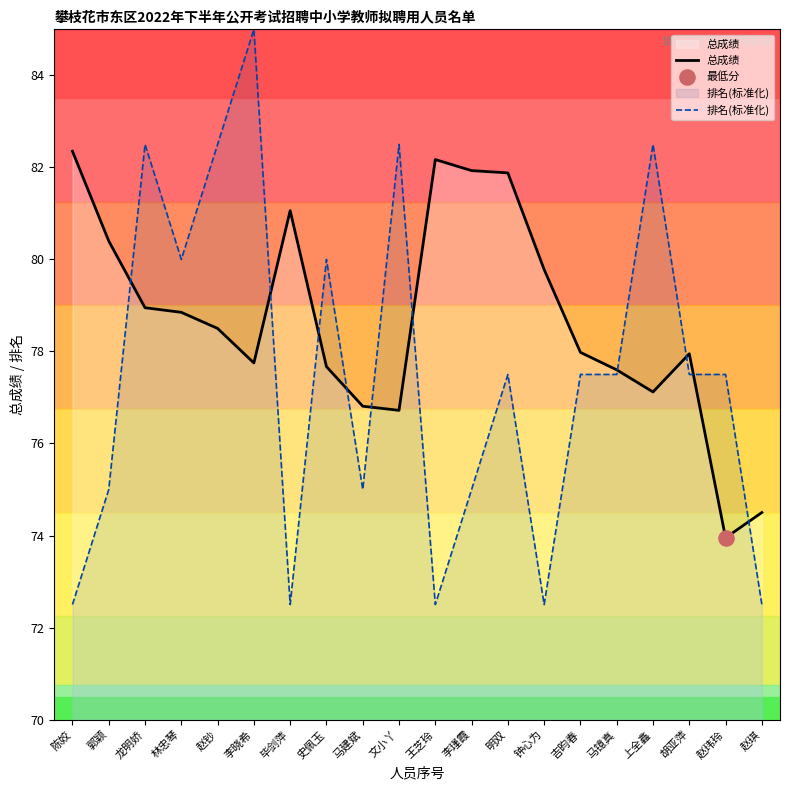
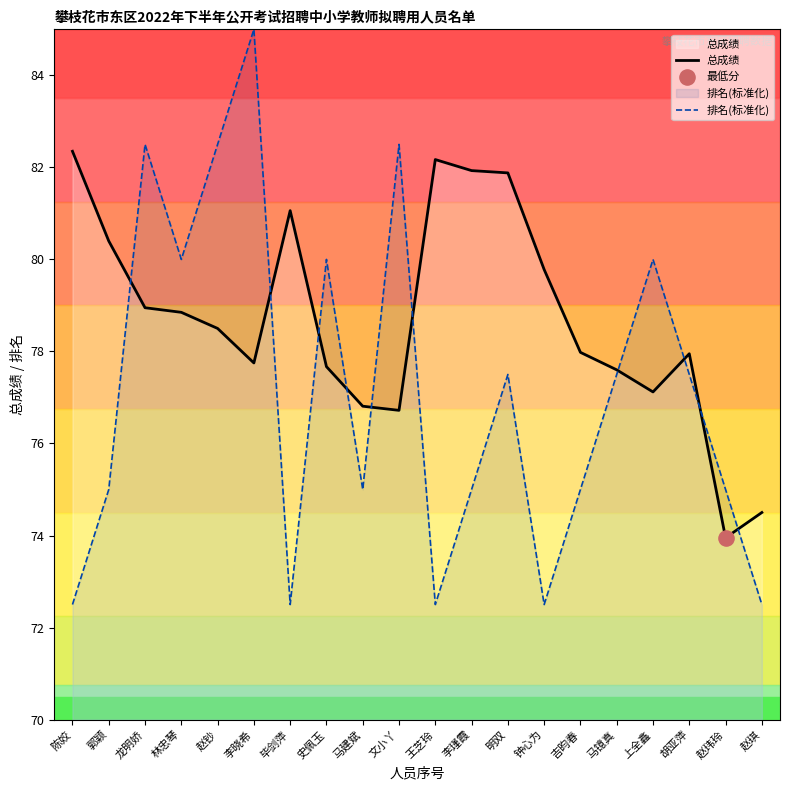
  {
    "排名(标准化)": {
      "陈姣": 72.5,
      "郭颖": 75.0,
      "龙明娇": 82.5,
      "林忠琴": 80.0,
      "赵钞": 82.5,
      "李晓希": 85.0,
      "毕剑萍": 72.5,
      "史佩玉": 80.0,
      "马建斌": 75.0,
      "文小丫": 82.5,
      "王芝玲": 72.5,
      "李瑾霞": 75.0,
      "明双": 77.5,
      "钟心为": 72.5,
-     "吉昀春": 77.5,
+     "吉昀春": 75.0,
      "马镱真": 77.5,
-     "上全鑫": 82.5,
+     "上全鑫": 80.0,
      "胡亚萍": 77.5,
-     "赵玮玲": 77.5,
+     "赵玮玲": 75.0,
      "赵琪": 72.5
    }
  }
